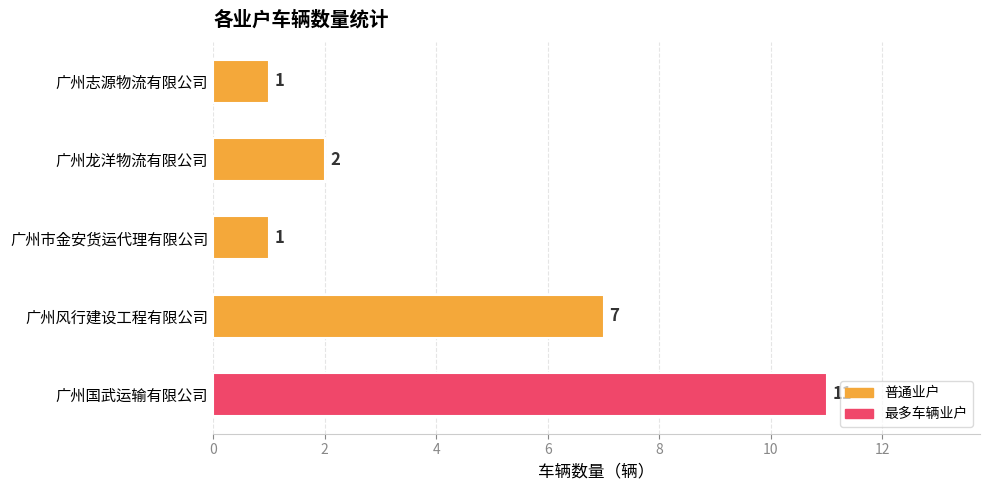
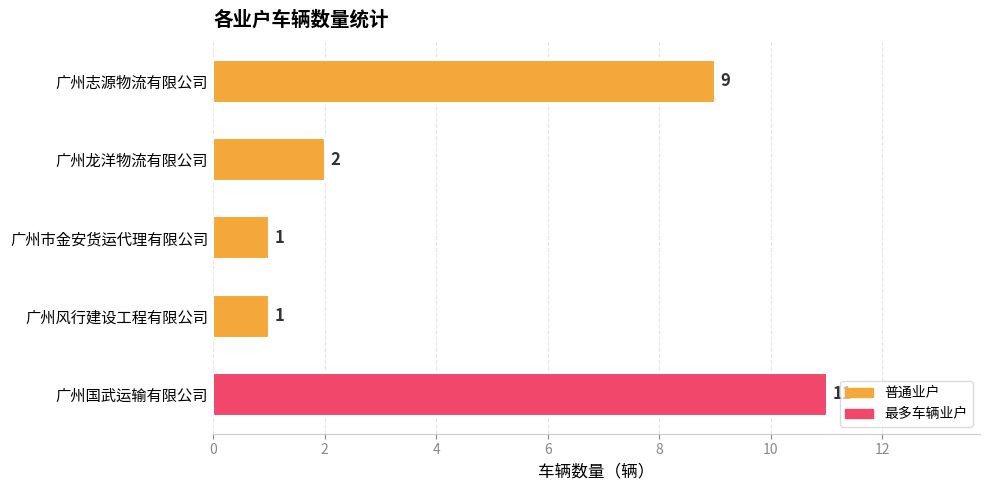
  {
-   "广州志源物流有限公司": 1,
+   "广州志源物流有限公司": 9,
    "广州龙洋物流有限公司": 2,
    "广州市金安货运代理有限公司": 1,
-   "广州风行建设工程有限公司": 7
+   "广州风行建设工程有限公司": 1
  }
